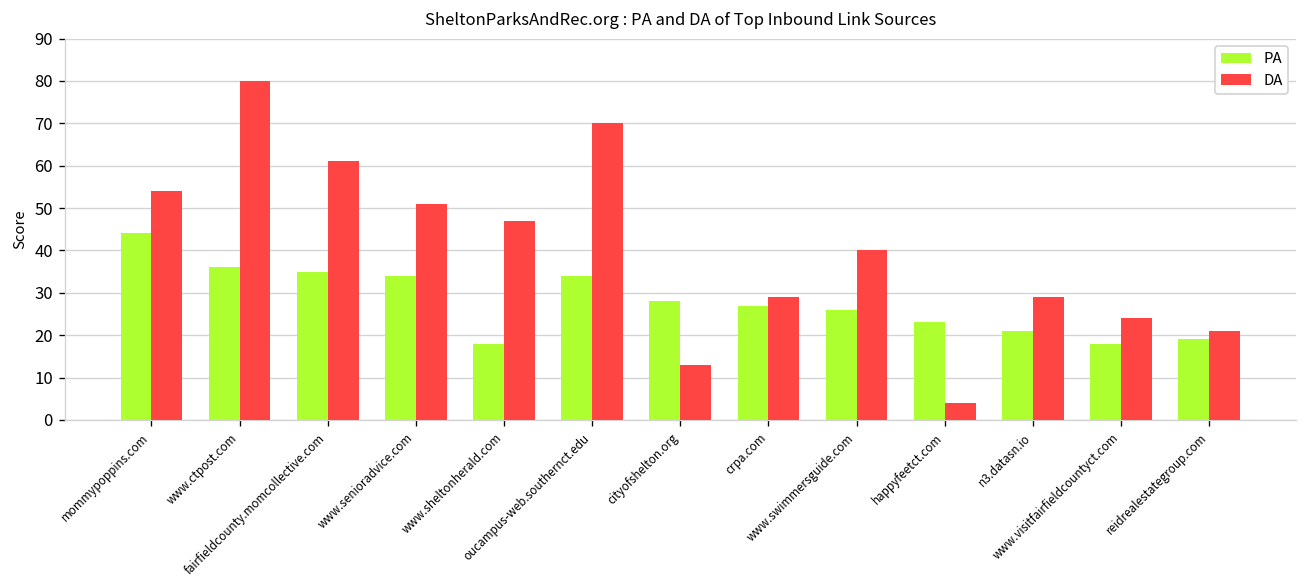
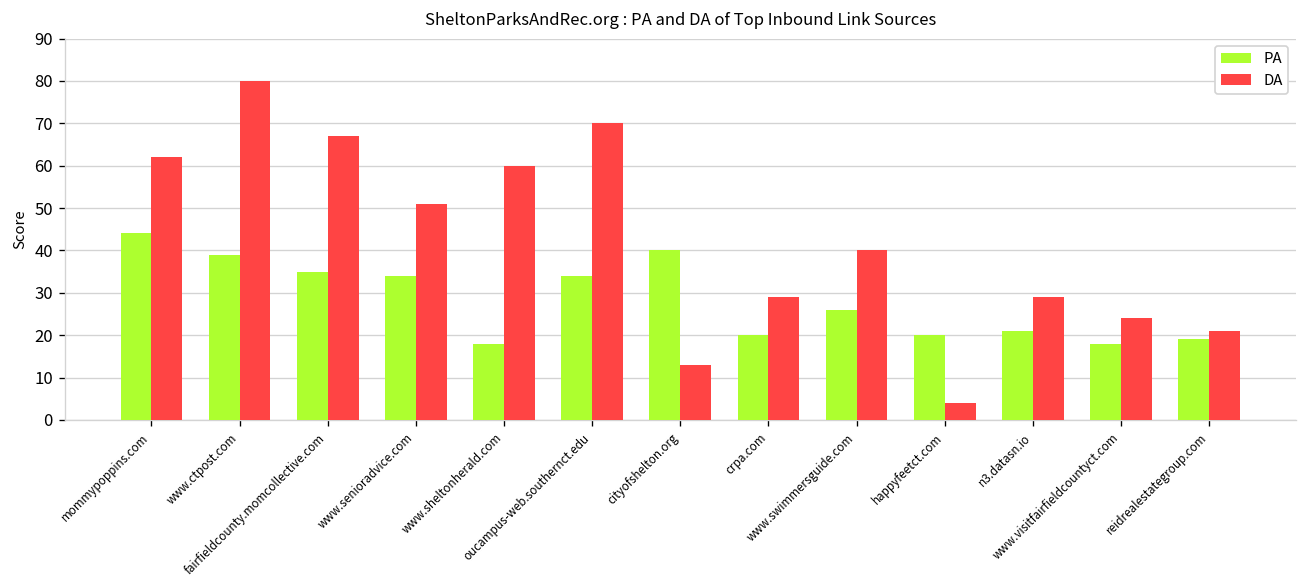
  {
    "PA": {
      "mommypoppins.com": 44,
-     "www.ctpost.com": 36,
+     "www.ctpost.com": 39,
      "fairfieldcounty.momcollective.com": 35,
      "www.senioradvice.com": 34,
      "www.sheltonherald.com": 18,
      "oucampus-web.southernct.edu": 34,
-     "cityofshelton.org": 28,
-     "crpa.com": 27,
+     "cityofshelton.org": 40,
+     "crpa.com": 20,
      "www.swimmersguide.com": 26,
-     "happyfeetct.com": 23,
+     "happyfeetct.com": 20,
      "n3.datasn.io": 21,
      "www.visitfairfieldcountyct.com": 18,
      "reidrealestategroup.com": 19
    },
    "DA": {
-     "mommypoppins.com": 54,
+     "mommypoppins.com": 62,
      "www.ctpost.com": 80,
-     "fairfieldcounty.momcollective.com": 61,
+     "fairfieldcounty.momcollective.com": 67,
      "www.senioradvice.com": 51,
-     "www.sheltonherald.com": 47,
+     "www.sheltonherald.com": 60,
      "oucampus-web.southernct.edu": 70,
      "cityofshelton.org": 13,
      "crpa.com": 29,
      "www.swimmersguide.com": 40,
      "happyfeetct.com": 4,
      "n3.datasn.io": 29,
      "www.visitfairfieldcountyct.com": 24,
      "reidrealestategroup.com": 21
    }
  }
